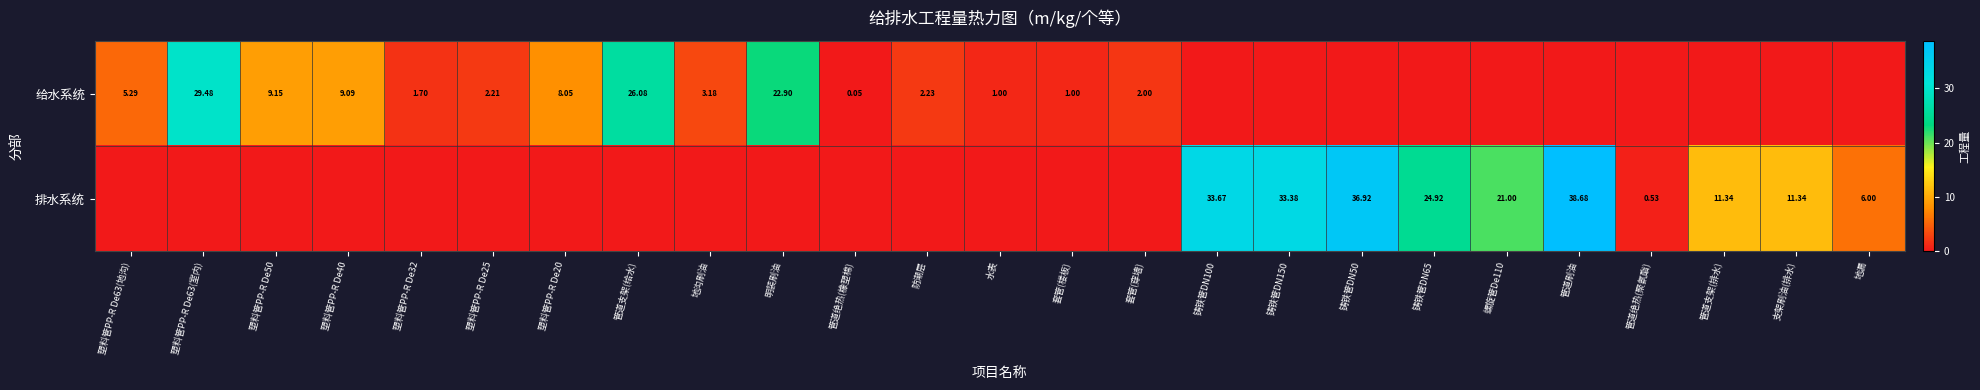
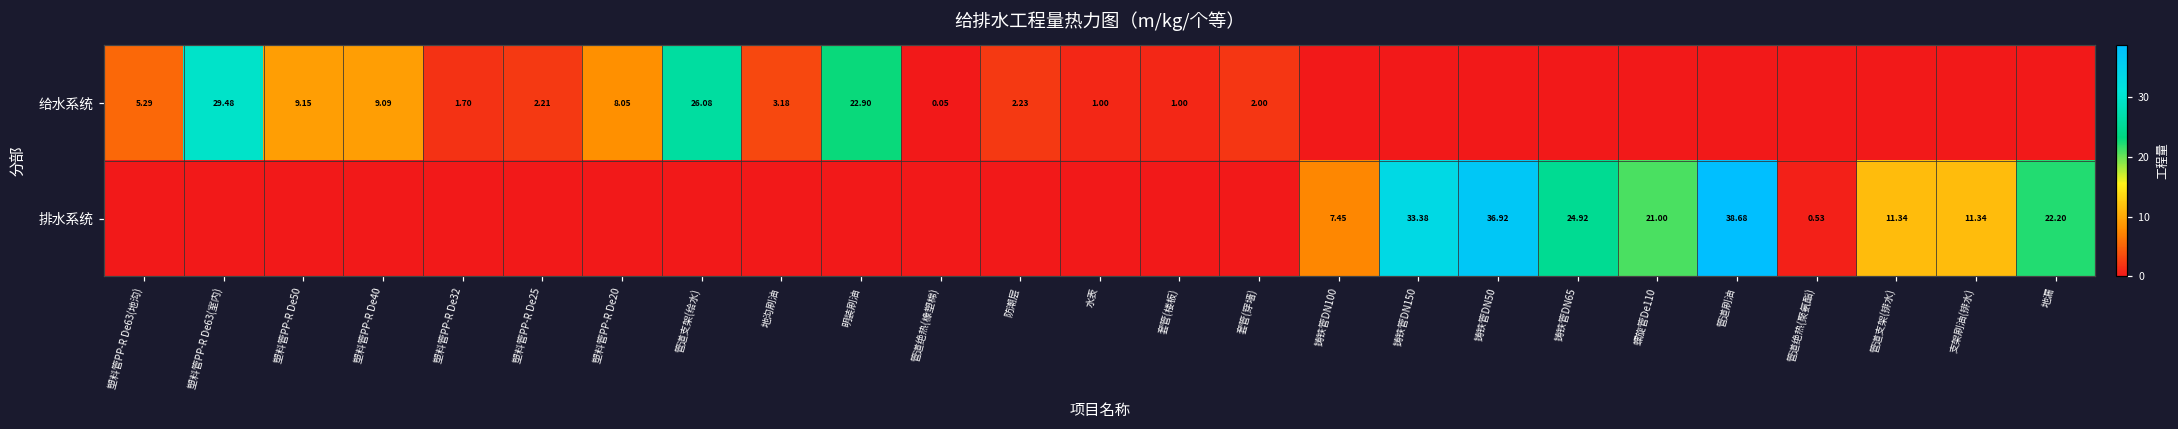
  {
    "给水系统": {
      "塑料管PP-R De63(地沟)": 5.29,
      "塑料管PP-R De63(室内)": 29.48,
      "塑料管PP-R De50": 9.15,
      "塑料管PP-R De40": 9.09,
      "塑料管PP-R De32": 1.70,
      "塑料管PP-R De25": 2.21,
      "塑料管PP-R De20": 8.05,
      "管道支架(给水)": 26.08,
      "地沟刷油": 3.18,
      "明装刷油": 22.90,
      "管道绝热(橡塑棉)": 0.05,
      "防潮层": 2.23,
      "水表": 1.00,
      "套管(楼板)": 1.00,
      "套管(穿墙)": 2.00
    },
    "排水系统": {
-     "铸铁管DN100": 33.67,
+     "铸铁管DN100": 7.45,
      "铸铁管DN150": 33.38,
      "铸铁管DN50": 36.92,
      "铸铁管DN65": 24.92,
      "螺旋管De110": 21.00,
      "管道刷油": 38.68,
      "管道绝热(聚氨酯)": 0.53,
      "管道支架(排水)": 11.34,
      "支架刷油(排水)": 11.34,
-     "地漏": 6.00
+     "地漏": 22.20
    }
  }
